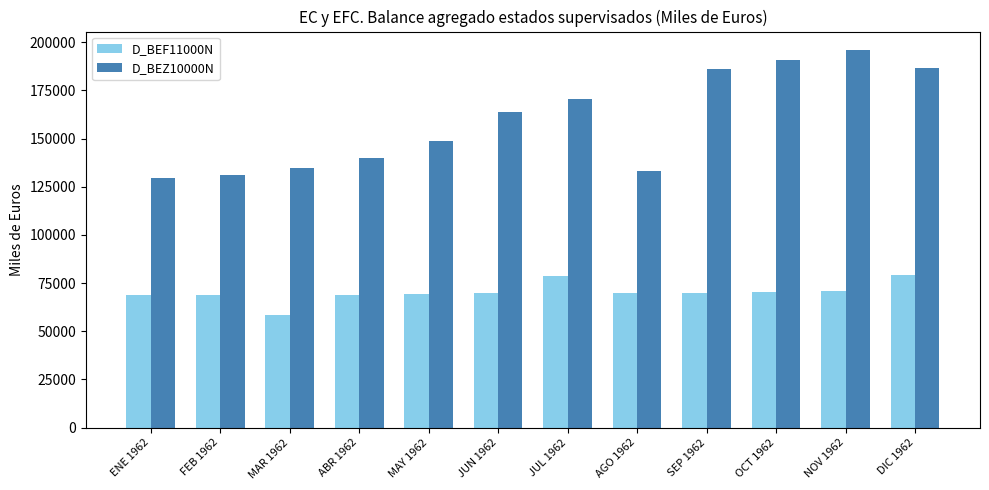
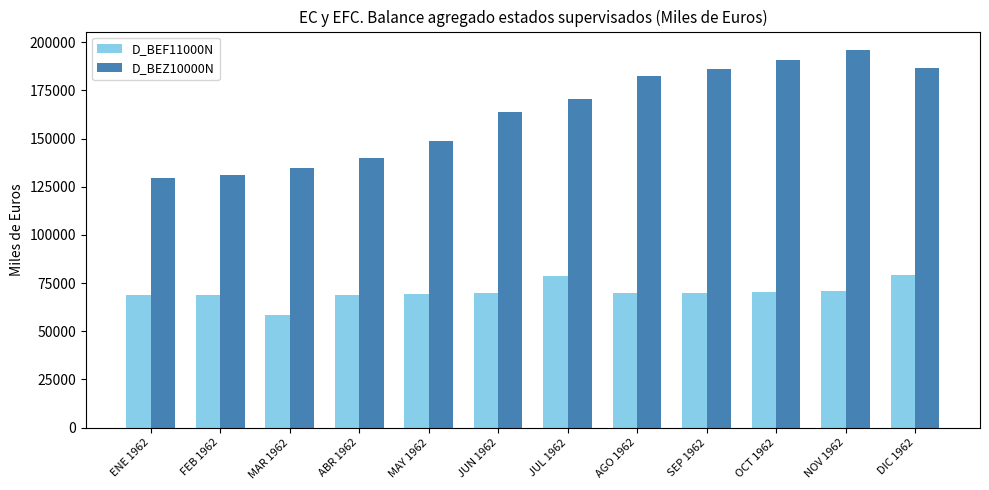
  {
    "D_BEF11000N": {
      "ENE 1962": 69000,
      "FEB 1962": 69000,
      "MAR 1962": 58000,
      "ABR 1962": 69000,
      "MAY 1962": 70000,
      "JUN 1962": 70000,
      "JUL 1962": 78000,
      "AGO 1962": 70000,
      "SEP 1962": 70000,
      "OCT 1962": 70000,
      "NOV 1962": 71000,
      "DIC 1962": 79000
    },
    "D_BEZ10000N": {
      "ENE 1962": 130000,
      "FEB 1962": 131000,
      "MAR 1962": 135000,
      "ABR 1962": 140000,
      "MAY 1962": 149000,
      "JUN 1962": 164000,
      "JUL 1962": 171000,
-     "AGO 1962": 133000,
+     "AGO 1962": 183000,
      "SEP 1962": 186000,
      "OCT 1962": 191000,
      "NOV 1962": 196000,
      "DIC 1962": 187000
    }
  }
